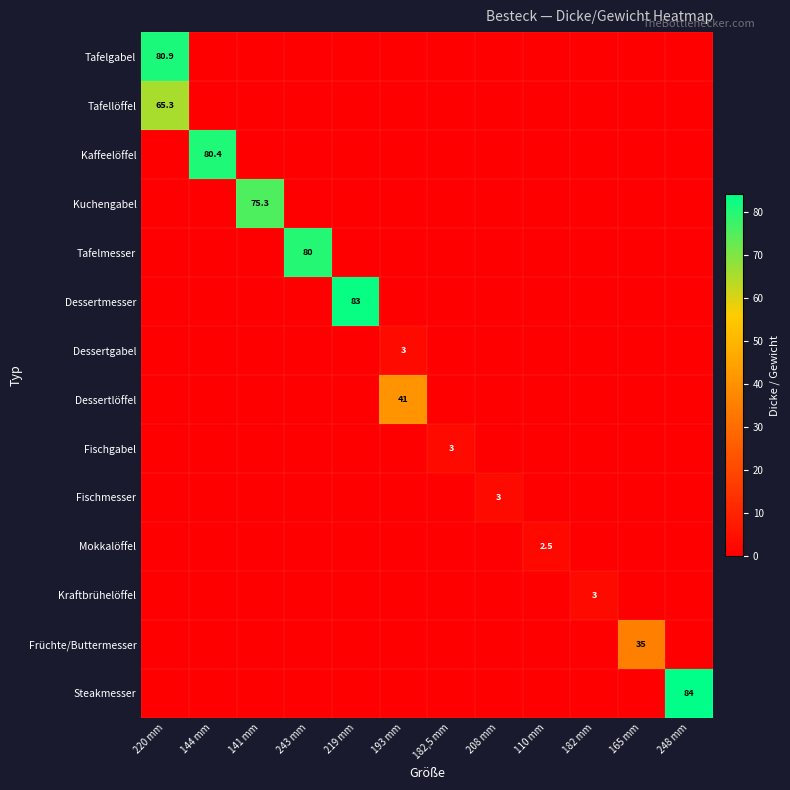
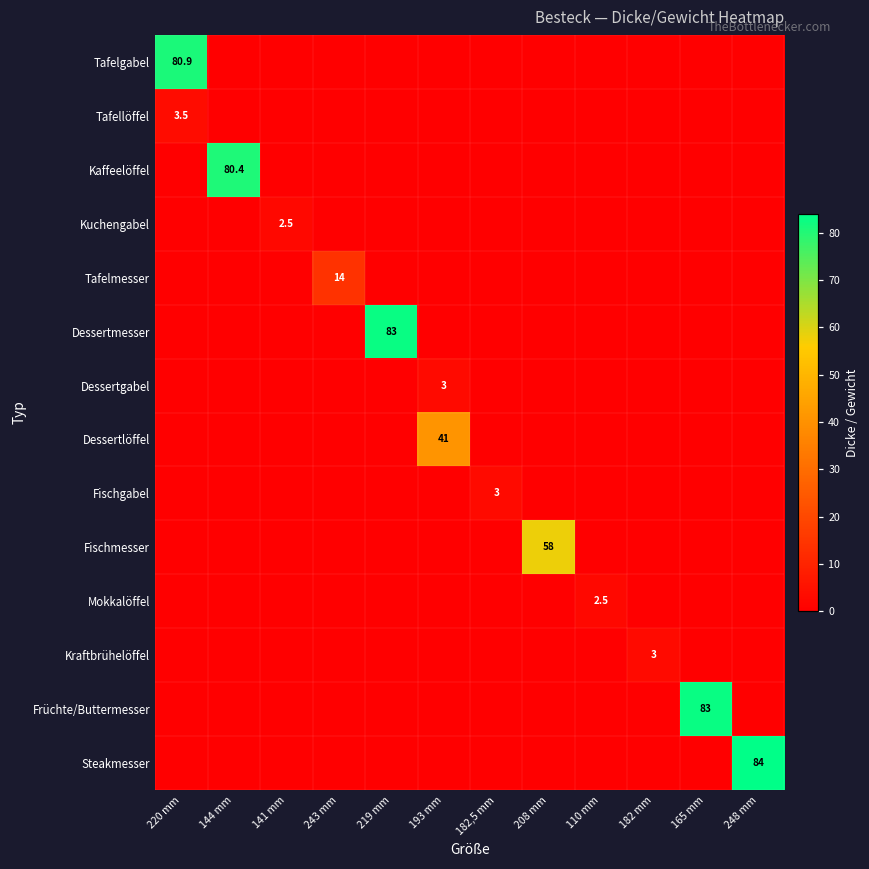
  {
    "Tafelgabel": {
      "220 mm": 80.9
    },
    "Tafellöffel": {
-     "220 mm": 65.3
+     "220 mm": 3.5
    },
    "Kaffeelöffel": {
      "144 mm": 80.4
    },
    "Kuchengabel": {
-     "141 mm": 75.3
+     "141 mm": 2.5
    },
    "Tafelmesser": {
-     "243 mm": 80
+     "243 mm": 14
    },
    "Dessertmesser": {
      "219 mm": 83
    },
    "Dessertgabel": {
      "193 mm": 3
    },
    "Dessertlöffel": {
      "193 mm": 41
    },
    "Fischgabel": {
      "182,5 mm": 3
    },
    "Fischmesser": {
-     "208 mm": 3
+     "208 mm": 58
    },
    "Mokkalöffel": {
      "110 mm": 2.5
    },
    "Kraftbrühelöffel": {
      "182 mm": 3
    },
    "Früchte/Buttermesser": {
-     "165 mm": 35
+     "165 mm": 83
    },
    "Steakmesser": {
      "248 mm": 84
    }
  }
